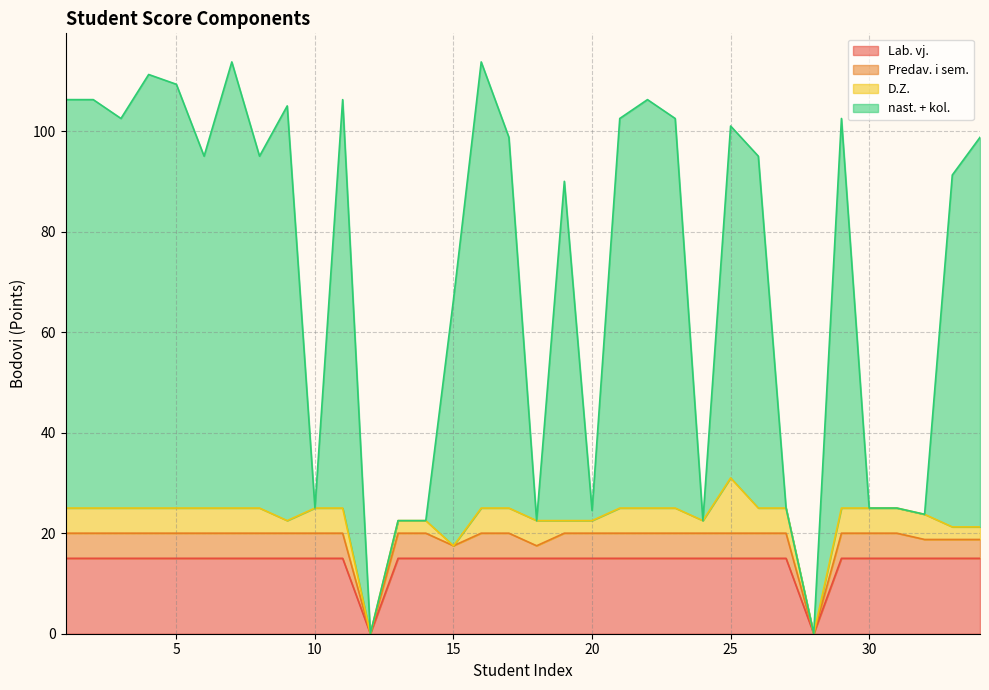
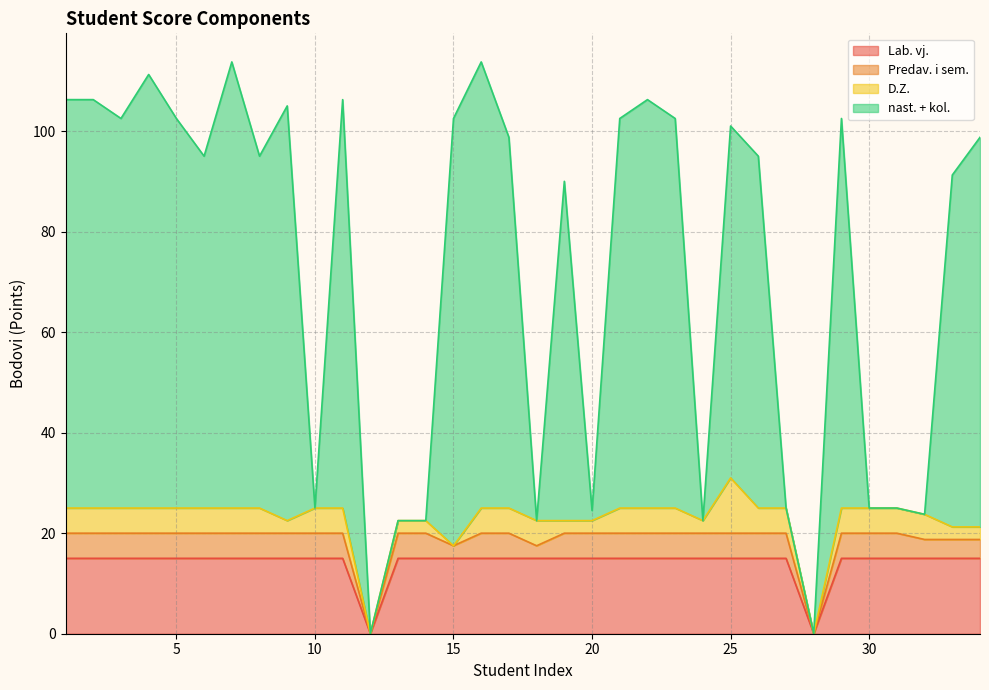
  {
    "D.Z.": {
      "5": 5,
      "20": 3,
      "25": 11
    },
    "nast. + kol.": {
-     "5": 84,
-     "15": 49,
+     "5": 78,
+     "15": 85,
      "20": 2,
      "25": 70
    }
  }
